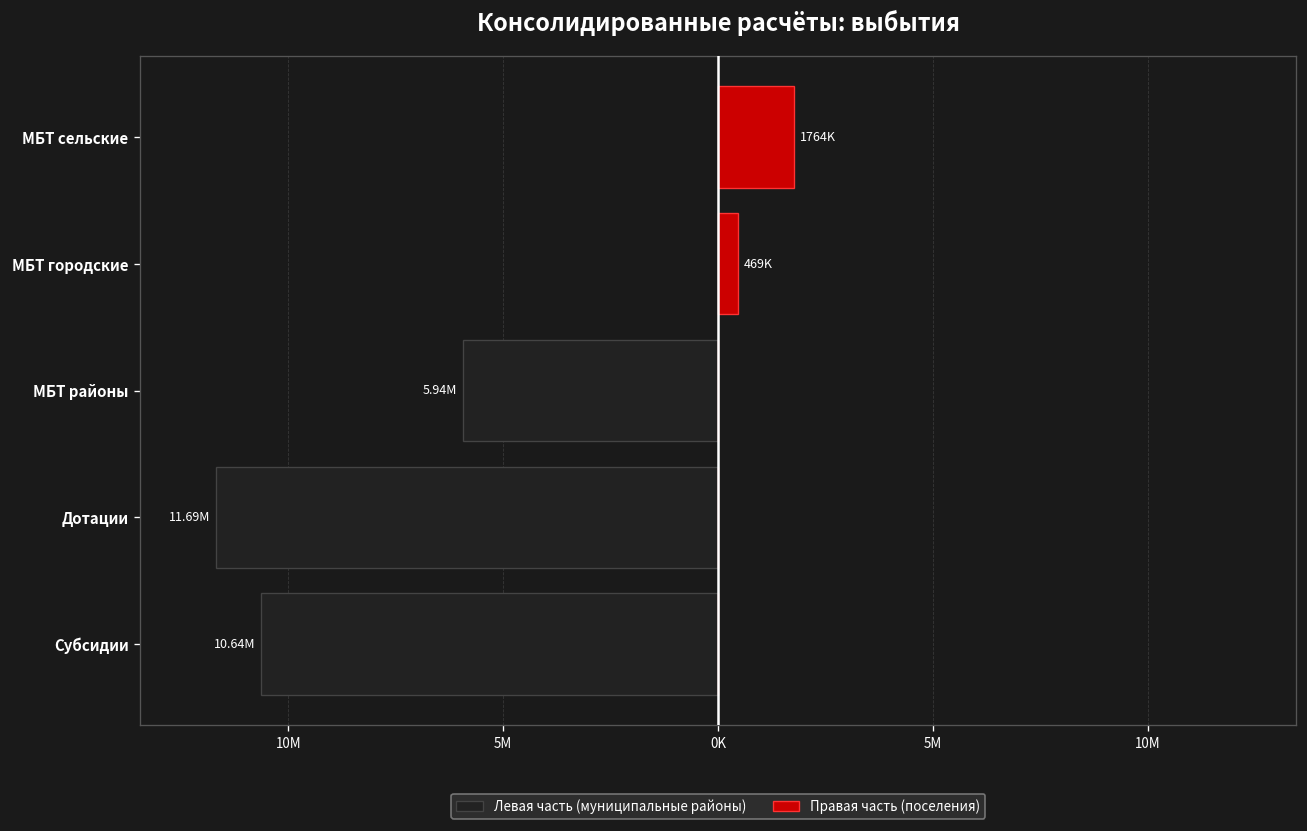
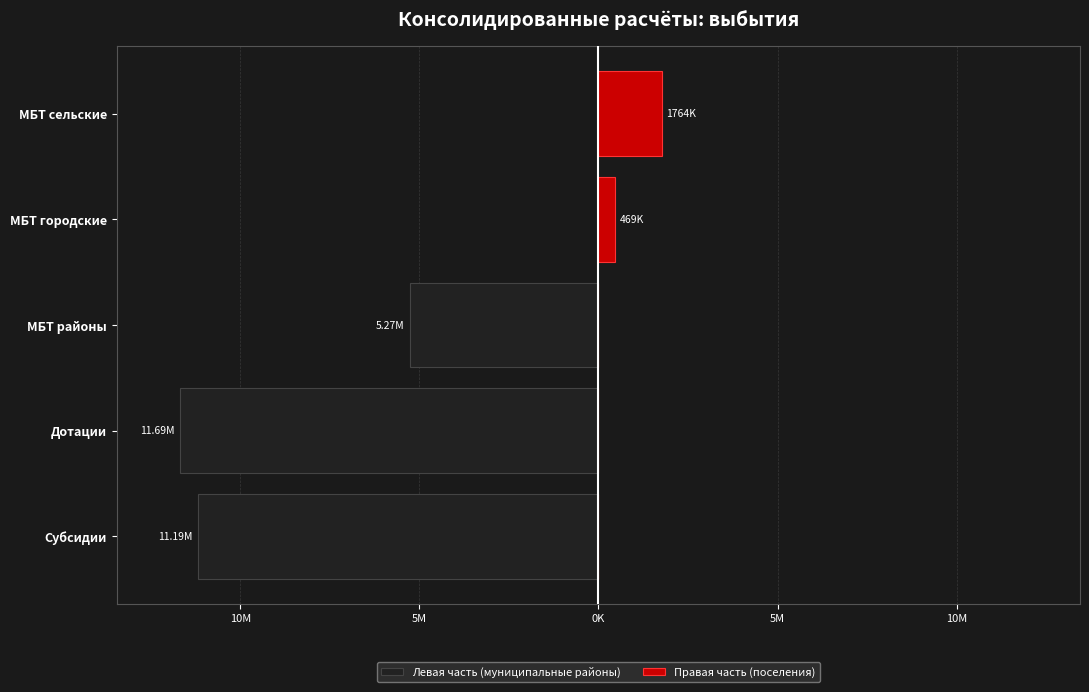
  {
    "Левая часть (муниципальные районы)": {
-     "МБТ районы": "5.94M",
-     "Субсидии": "10.64M"
+     "МБТ районы": "5.27M",
+     "Субсидии": "11.19M"
    },
    "Правая часть (поселения)": {
      "МБТ сельские": "1764K",
      "МБТ городские": "469K"
    }
  }
